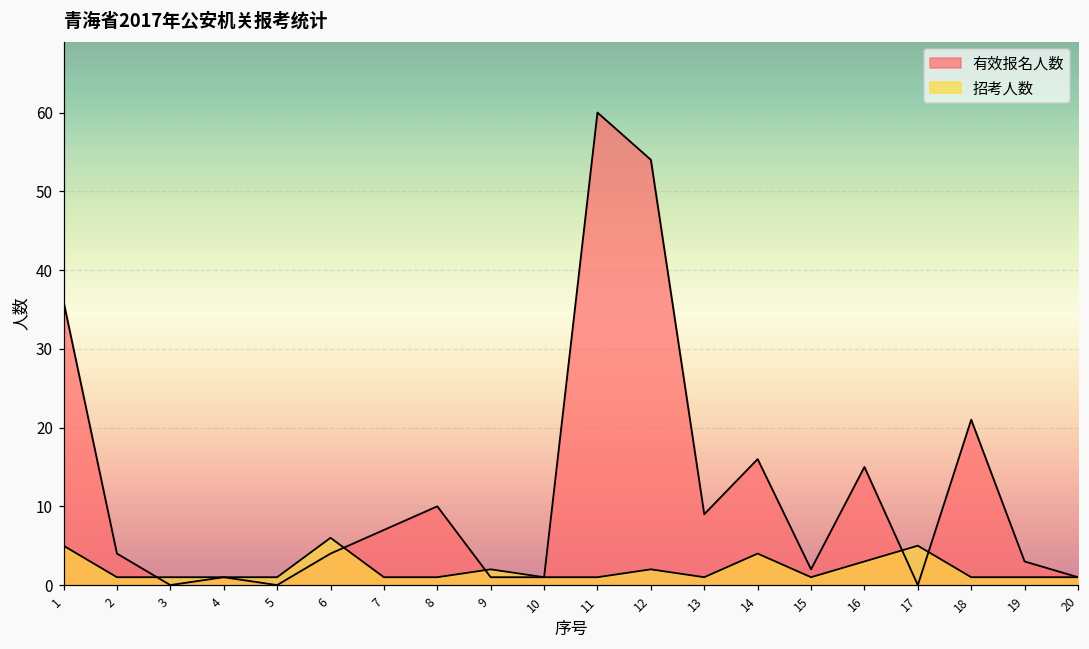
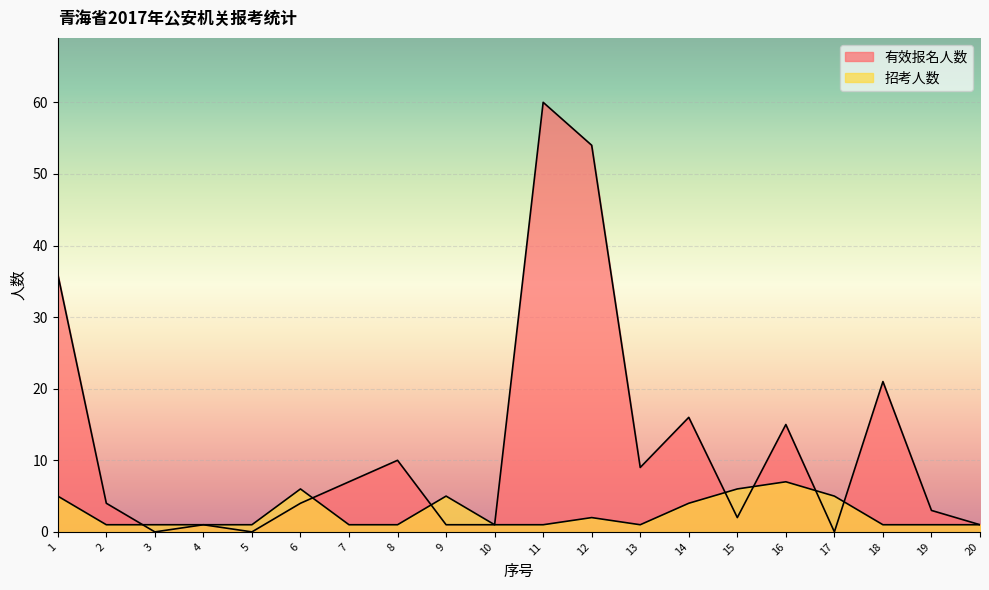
  {
    "有效报名人数": {
      "1": 36,
      "2": 4,
      "3": 0,
      "5": 0,
      "6": 4,
      "7": 7,
      "8": 10,
      "9": 1,
      "11": 60,
      "12": 54,
      "13": 9,
      "14": 16,
      "15": 2,
      "16": 15,
      "17": 0,
      "18": 21,
      "19": 3
    },
    "招考人数": {
      "1": 5,
      "2": 1,
      "3": 1,
      "5": 1,
      "6": 6,
      "7": 1,
      "8": 1,
-     "9": 2,
+     "9": 5,
      "11": 1,
      "12": 2,
      "13": 1,
      "14": 4,
-     "15": 1,
-     "16": 3,
+     "15": 6,
+     "16": 7,
      "17": 5,
      "18": 1,
      "19": 1
    }
  }
